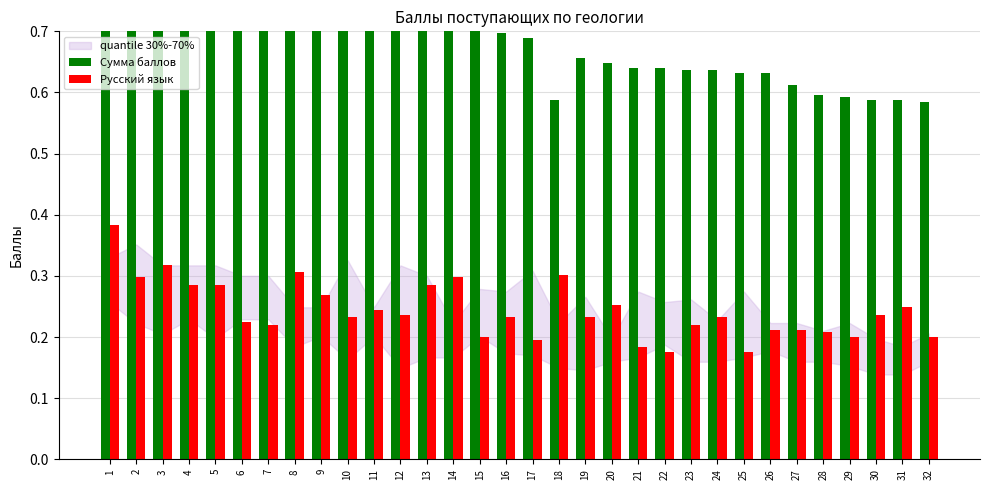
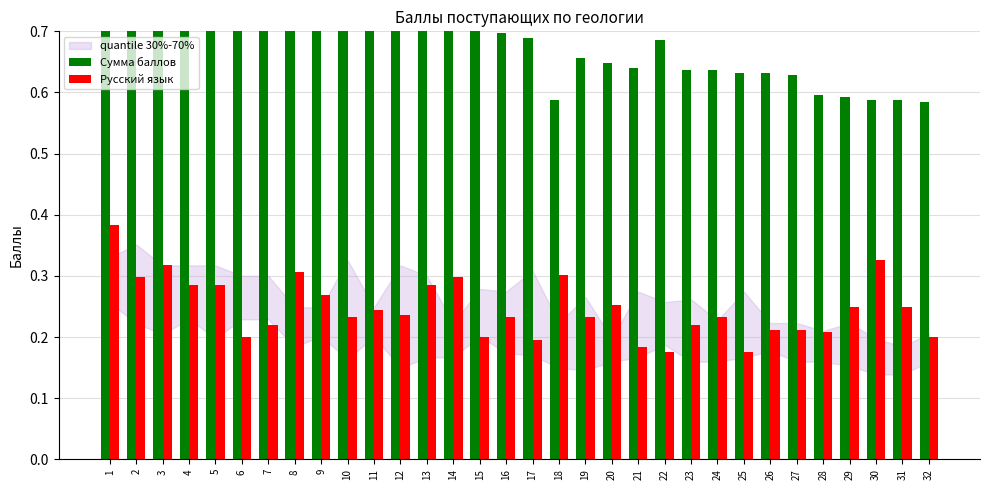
  {
    "Сумма баллов": {
      "15": 0.70,
      "16": 0.70,
      "17": 0.69,
      "18": 0.59,
      "19": 0.66,
      "20": 0.65,
      "21": 0.64,
-     "22": 0.64,
+     "22": 0.69,
      "23": 0.64,
      "24": 0.64,
      "25": 0.63,
      "26": 0.63,
-     "27": 0.61,
+     "27": 0.63,
      "28": 0.60,
      "29": 0.59,
      "30": 0.59,
      "31": 0.59,
      "32": 0.58
    },
    "Русский язык": {
      "1": 0.38,
      "2": 0.30,
      "3": 0.32,
      "4": 0.29,
      "5": 0.29,
-     "6": 0.22,
+     "6": 0.20,
      "7": 0.22,
      "8": 0.31,
      "9": 0.27,
      "10": 0.23,
      "11": 0.24,
      "12": 0.24,
      "13": 0.29,
      "14": 0.30,
      "15": 0.20,
      "16": 0.23,
      "17": 0.20,
      "18": 0.30,
      "19": 0.23,
      "20": 0.25,
      "21": 0.18,
      "22": 0.18,
      "23": 0.22,
      "24": 0.23,
      "25": 0.18,
      "26": 0.21,
      "27": 0.21,
      "28": 0.21,
-     "29": 0.20,
-     "30": 0.24,
+     "29": 0.25,
+     "30": 0.33,
      "31": 0.25,
      "32": 0.20
    }
  }
